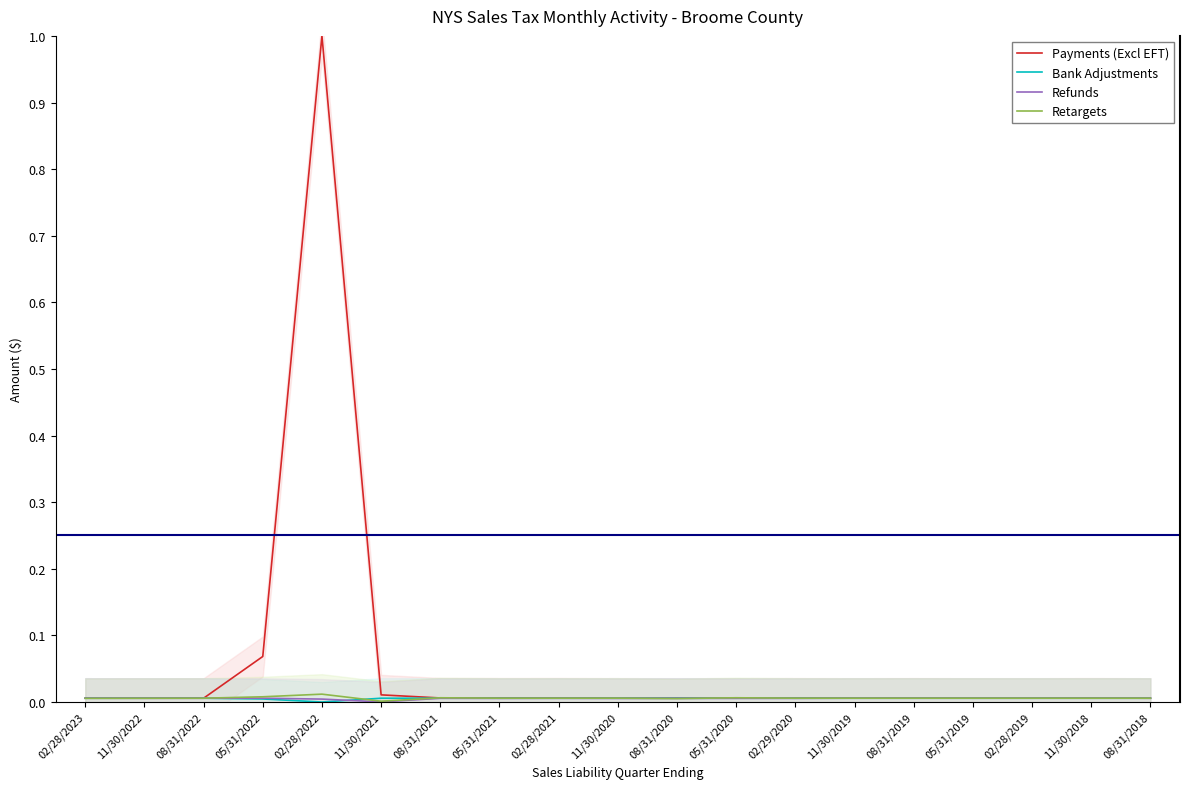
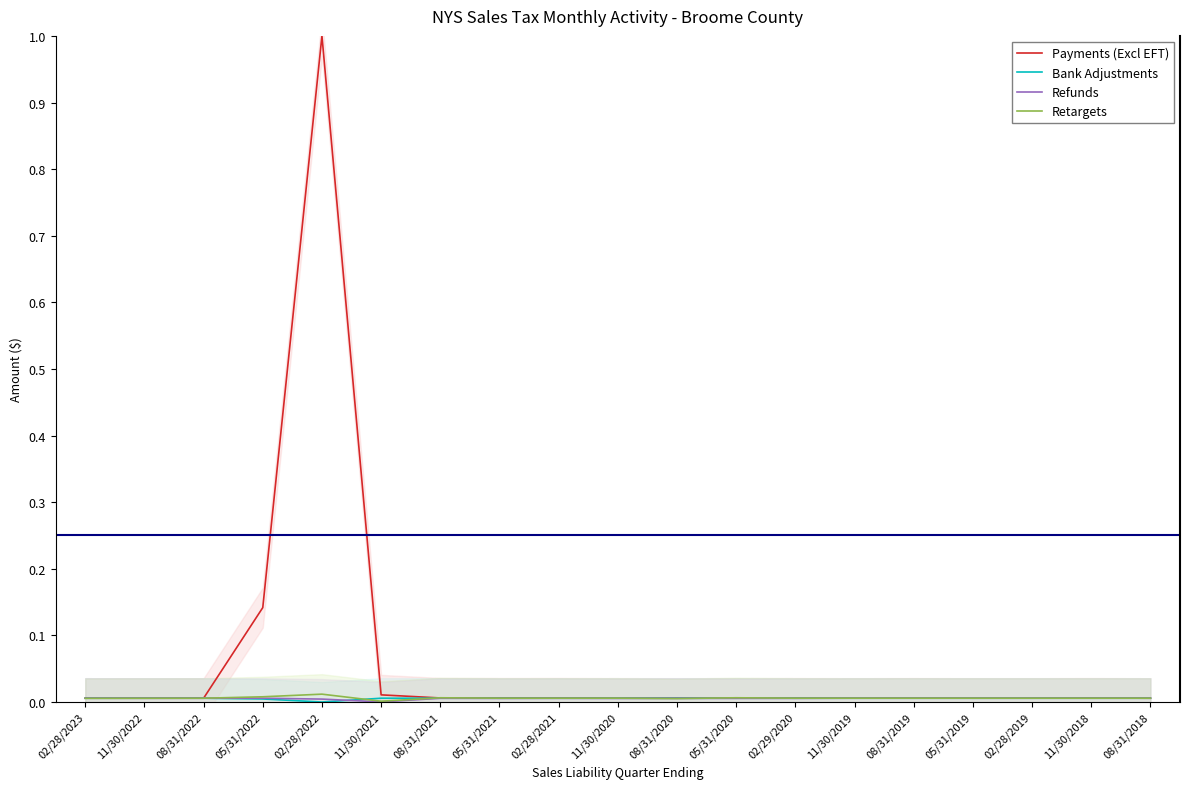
  {
    "Payments (Excl EFT)": {
-     "05/31/2022": 0.07,
+     "05/31/2022": 0.14,
      "02/28/2022": 1.00,
      "11/30/2021": 0.01
    },
    "Bank Adjustments": {
      "02/28/2022": 0.00,
      "11/30/2021": 0.01
    },
    "Refunds": {
      "02/28/2022": 0.00
    },
    "Retargets": {
      "02/28/2022": 0.01
    }
  }
